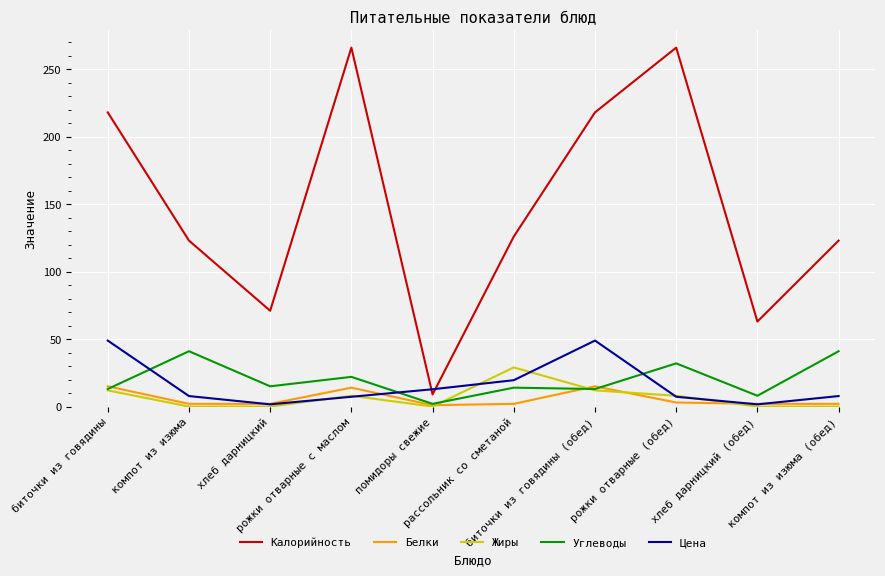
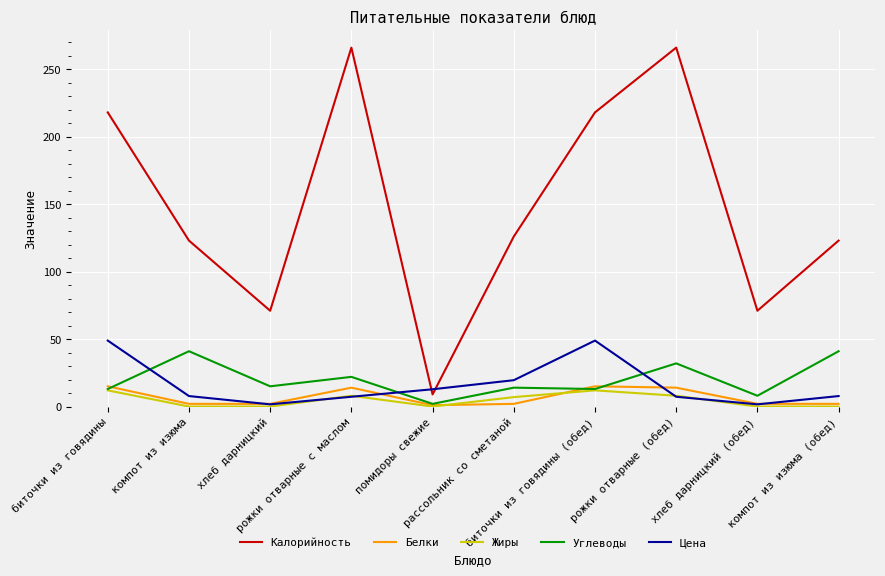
  {
    "Калорийность": {
      "биточки из говядины": 218,
      "компот из изюма": 123,
      "хлеб дарницкий": 71,
      "рожки отварные с маслом": 266,
      "помидоры свежие": 9,
      "рассольник со сметаной": 126,
      "биточки из говядины (обед)": 218,
      "рожки отварные (обед)": 266,
-     "хлеб дарницкий (обед)": 63,
+     "хлеб дарницкий (обед)": 71,
      "компот из изюма (обед)": 123
    },
    "Белки": {
      "биточки из говядины": 15,
      "компот из изюма": 2,
      "рожки отварные с маслом": 14,
      "рассольник со сметаной": 2,
      "биточки из говядины (обед)": 15,
-     "рожки отварные (обед)": 3,
+     "рожки отварные (обед)": 14,
      "компот из изюма (обед)": 2
    },
    "Жиры": {
      "компот из изюма": 0,
-     "рассольник со сметаной": 29,
+     "рассольник со сметаной": 7,
      "компот из изюма (обед)": 0
    },
    "Углеводы": {
      "компот из изюма": 41,
      "хлеб дарницкий": 15,
      "рожки отварные с маслом": 22,
      "рассольник со сметаной": 14,
      "рожки отварные (обед)": 32,
      "хлеб дарницкий (обед)": 8,
      "компот из изюма (обед)": 41
    },
    "Цена": {
      "биточки из говядины": 49,
      "компот из изюма": 8,
      "помидоры свежие": 13,
      "рассольник со сметаной": 20,
      "биточки из говядины (обед)": 49,
      "компот из изюма (обед)": 8
    }
  }
